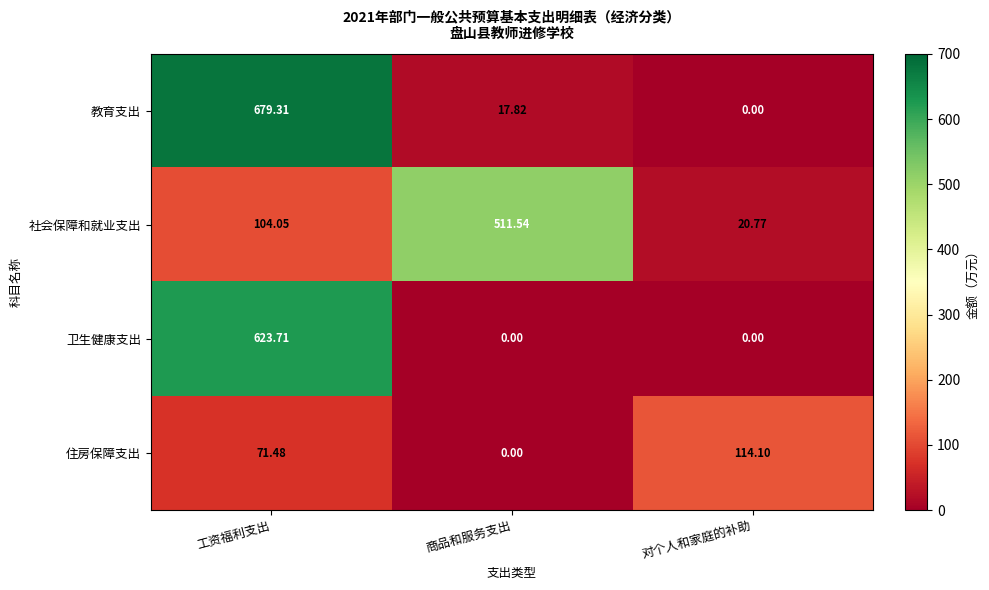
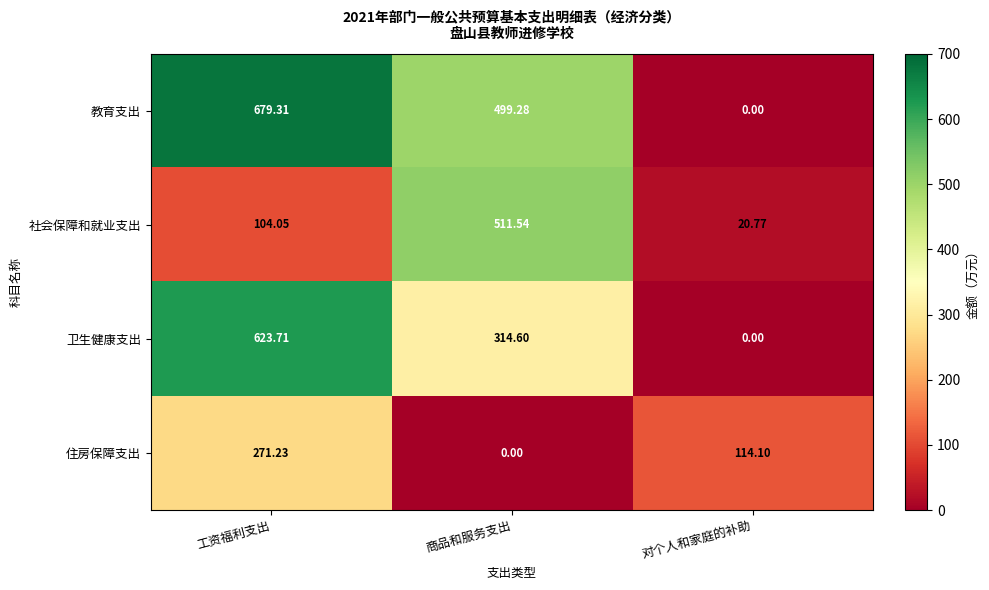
  {
    "教育支出": {
      "工资福利支出": 679.31,
-     "商品和服务支出": 17.82,
+     "商品和服务支出": 499.28,
      "对个人和家庭的补助": 0.00
    },
    "社会保障和就业支出": {
      "工资福利支出": 104.05,
      "商品和服务支出": 511.54,
      "对个人和家庭的补助": 20.77
    },
    "卫生健康支出": {
      "工资福利支出": 623.71,
-     "商品和服务支出": 0.00,
+     "商品和服务支出": 314.60,
      "对个人和家庭的补助": 0.00
    },
    "住房保障支出": {
-     "工资福利支出": 71.48,
+     "工资福利支出": 271.23,
      "商品和服务支出": 0.00,
      "对个人和家庭的补助": 114.10
    }
  }
